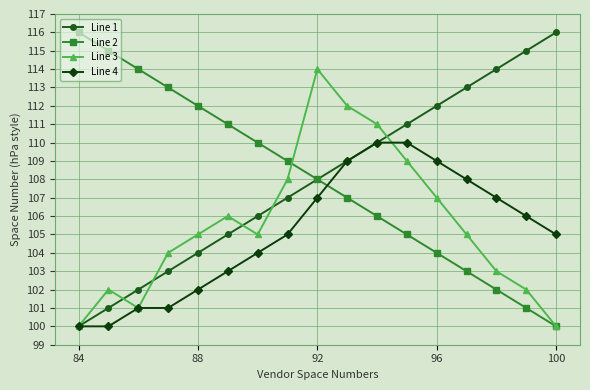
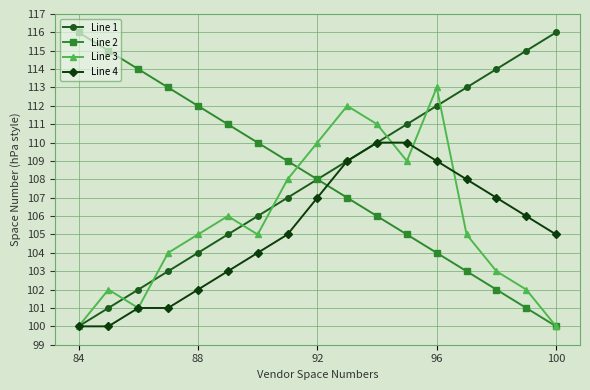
  {
    "Line 3": {
      "88": 105,
-     "92": 114,
-     "96": 107
+     "92": 110,
+     "96": 113
    }
  }
